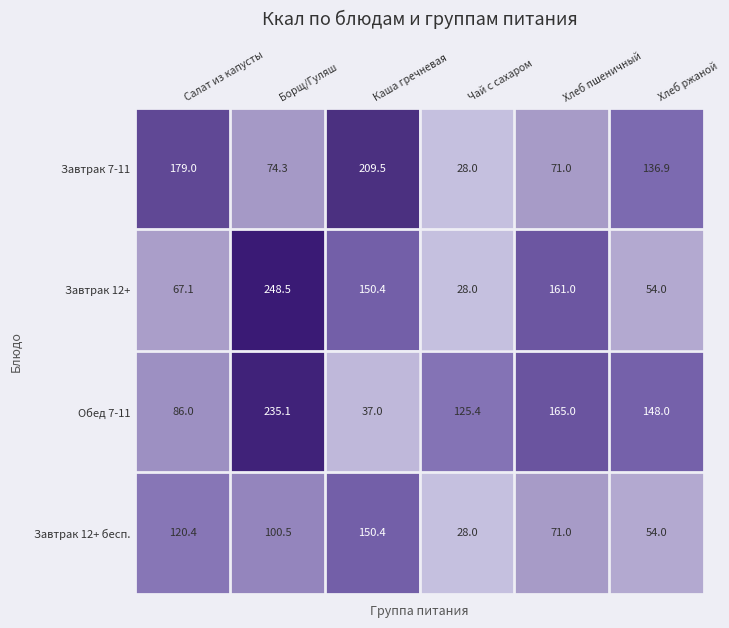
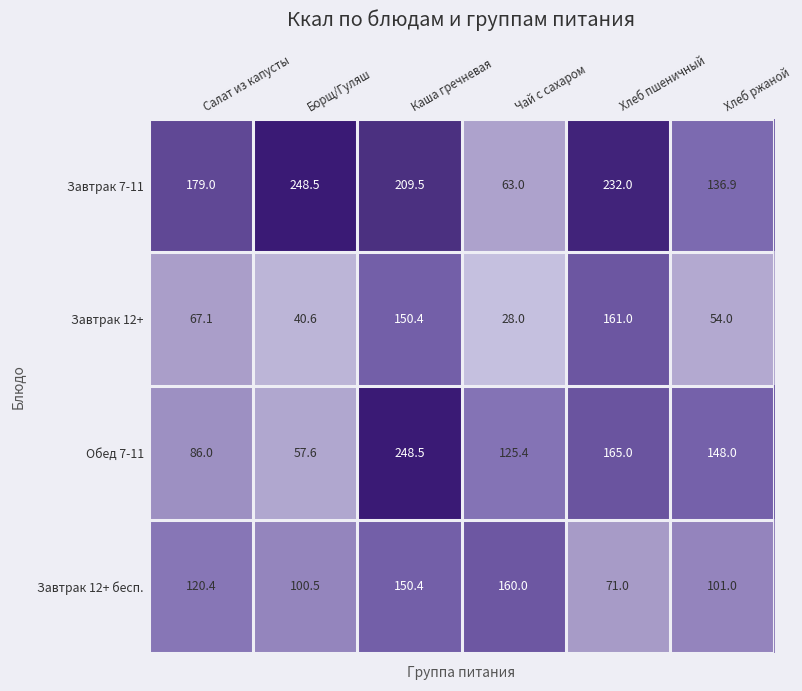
  {
    "Завтрак 7-11": {
      "Салат из капусты": 179.0,
-     "Борщ/Гуляш": 74.3,
+     "Борщ/Гуляш": 248.5,
      "Каша гречневая": 209.5,
-     "Чай с сахаром": 28.0,
-     "Хлеб пшеничный": 71.0,
+     "Чай с сахаром": 63.0,
+     "Хлеб пшеничный": 232.0,
      "Хлеб ржаной": 136.9
    },
    "Завтрак 12+": {
      "Салат из капусты": 67.1,
-     "Борщ/Гуляш": 248.5,
+     "Борщ/Гуляш": 40.6,
      "Каша гречневая": 150.4,
      "Чай с сахаром": 28.0,
      "Хлеб пшеничный": 161.0,
      "Хлеб ржаной": 54.0
    },
    "Обед 7-11": {
      "Салат из капусты": 86.0,
-     "Борщ/Гуляш": 235.1,
-     "Каша гречневая": 37.0,
+     "Борщ/Гуляш": 57.6,
+     "Каша гречневая": 248.5,
      "Чай с сахаром": 125.4,
      "Хлеб пшеничный": 165.0,
      "Хлеб ржаной": 148.0
    },
    "Завтрак 12+ бесп.": {
      "Салат из капусты": 120.4,
      "Борщ/Гуляш": 100.5,
      "Каша гречневая": 150.4,
-     "Чай с сахаром": 28.0,
+     "Чай с сахаром": 160.0,
      "Хлеб пшеничный": 71.0,
-     "Хлеб ржаной": 54.0
+     "Хлеб ржаной": 101.0
    }
  }
